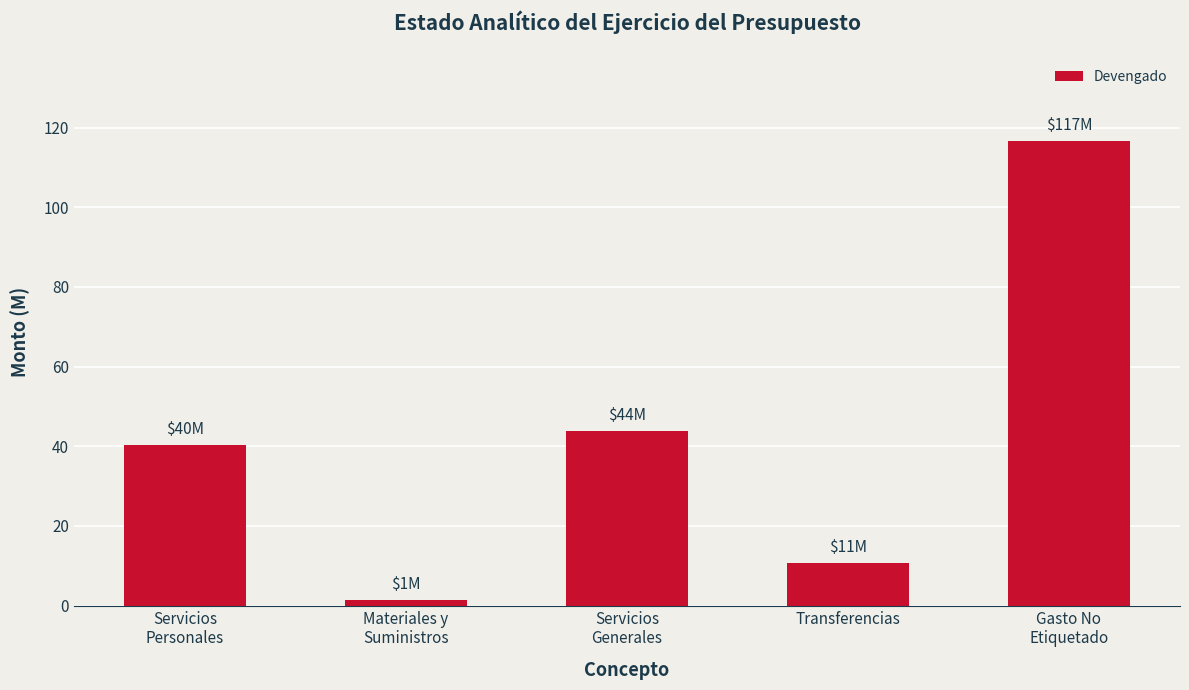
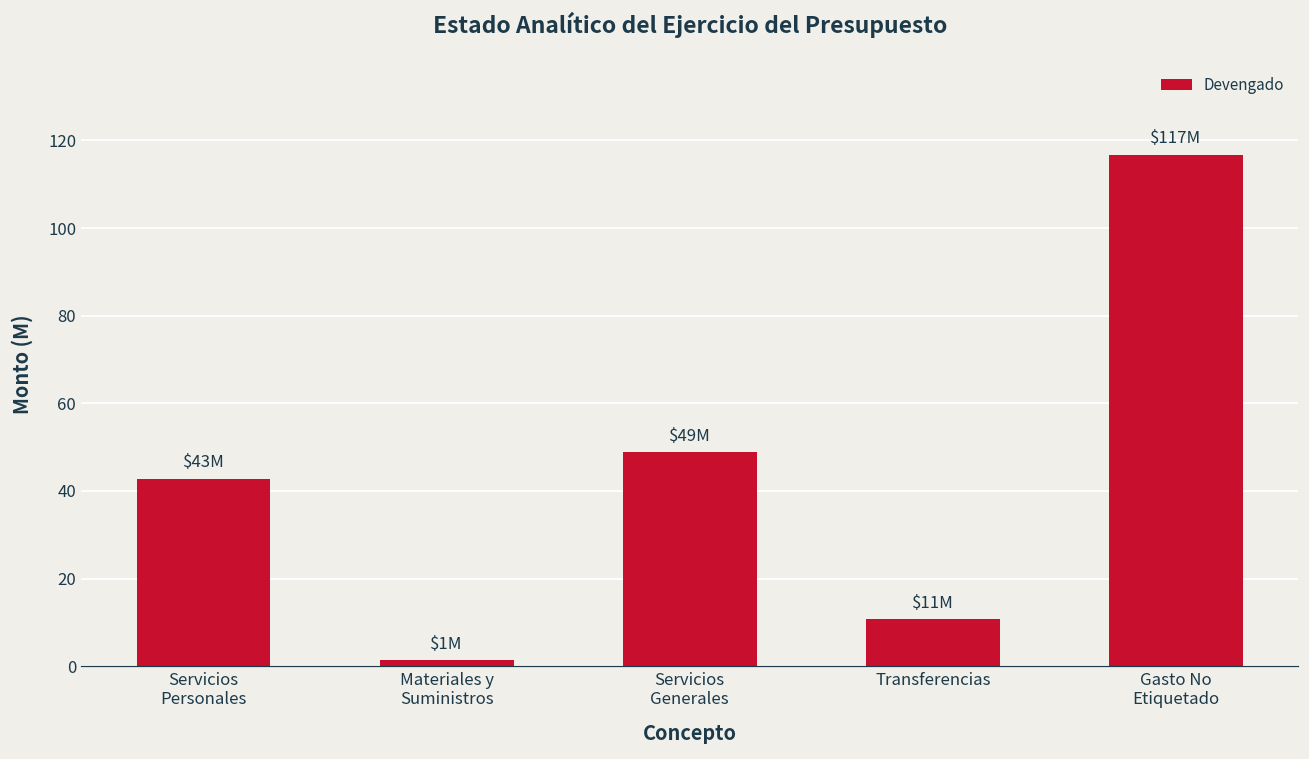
  {
-   "Servicios Personales": "$40M",
+   "Servicios Personales": "$43M",
    "Materiales y Suministros": "$1M",
-   "Servicios Generales": "$44M",
+   "Servicios Generales": "$49M",
    "Transferencias": "$11M",
    "Gasto No Etiquetado": "$117M"
  }
